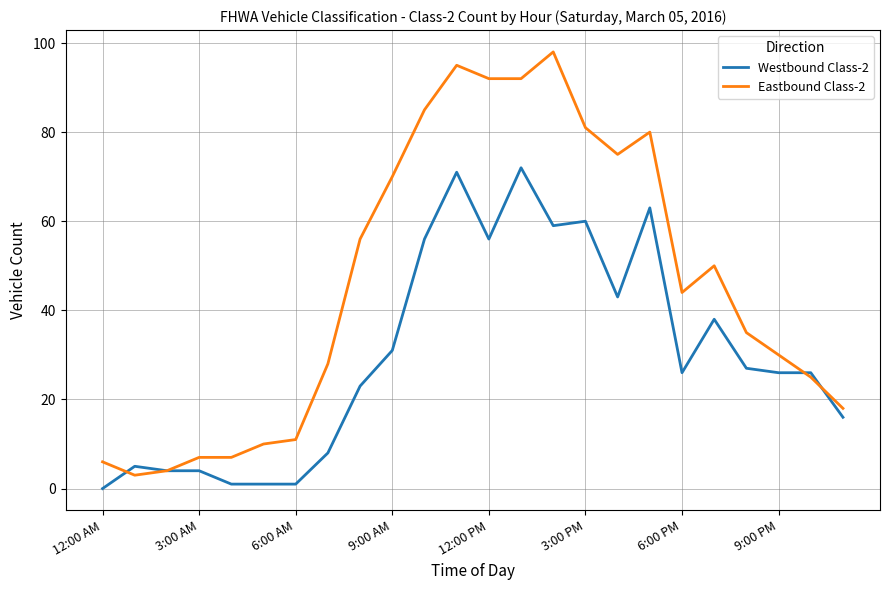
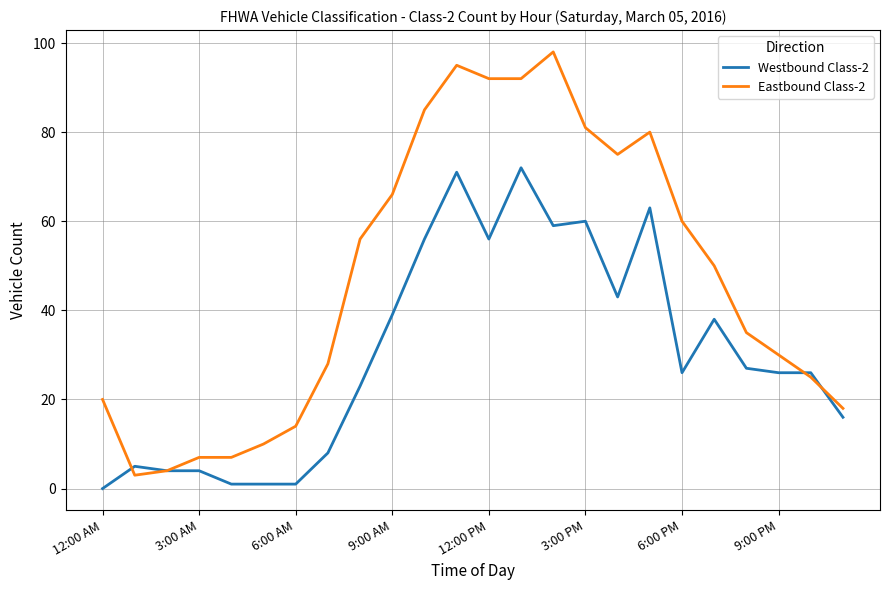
  {
    "Westbound Class-2": {
      "12:00 AM": 0,
      "3:00 AM": 4,
      "6:00 AM": 1,
-     "9:00 AM": 31,
+     "9:00 AM": 39,
      "12:00 PM": 56,
      "3:00 PM": 60,
      "6:00 PM": 26,
      "9:00 PM": 26
    },
    "Eastbound Class-2": {
-     "12:00 AM": 6,
+     "12:00 AM": 20,
      "3:00 AM": 7,
-     "6:00 AM": 11,
-     "9:00 AM": 70,
+     "6:00 AM": 14,
+     "9:00 AM": 66,
      "12:00 PM": 92,
      "3:00 PM": 81,
-     "6:00 PM": 44,
+     "6:00 PM": 60,
      "9:00 PM": 30
    }
  }
